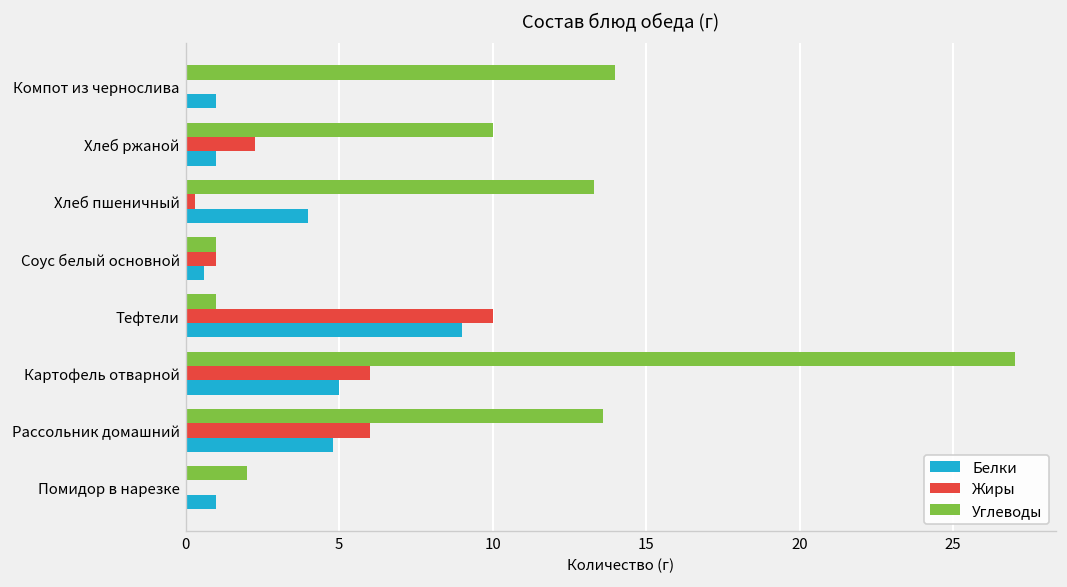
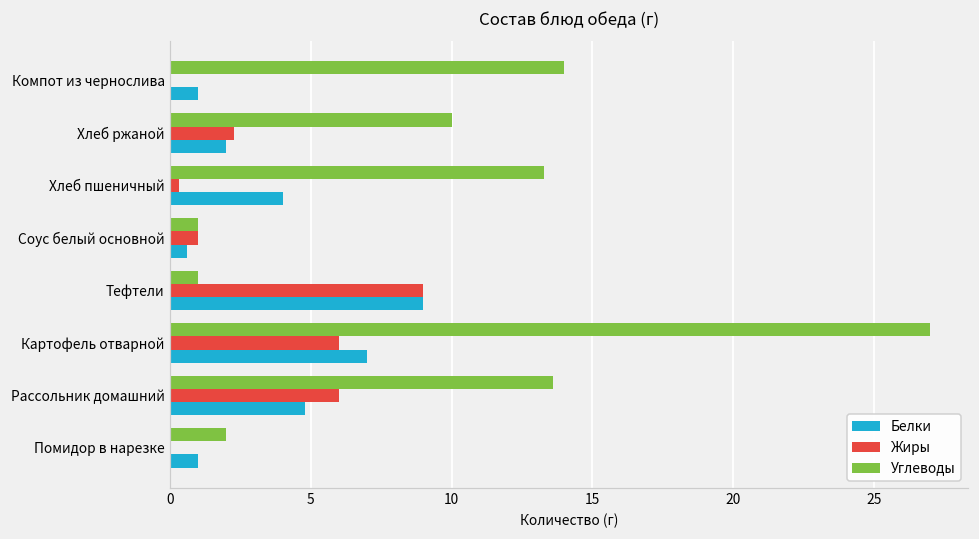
  {
    "Белки": {
      "Компот из чернослива": 1,
-     "Хлеб ржаной": 1,
+     "Хлеб ржаной": 2,
      "Хлеб пшеничный": 4,
      "Соус белый основной": 0.6,
      "Тефтели": 9,
-     "Картофель отварной": 5,
+     "Картофель отварной": 7,
      "Рассольник домашний": 4.8,
      "Помидор в нарезке": 1
    },
    "Жиры": {
      "Компот из чернослива": 0,
      "Хлеб ржаной": 2.3,
      "Хлеб пшеничный": 0.3,
      "Соус белый основной": 1,
-     "Тефтели": 10,
+     "Тефтели": 9,
      "Картофель отварной": 6,
      "Рассольник домашний": 6,
      "Помидор в нарезке": 0
    },
    "Углеводы": {
      "Компот из чернослива": 14,
      "Хлеб ржаной": 10,
      "Хлеб пшеничный": 13.3,
      "Соус белый основной": 1,
      "Тефтели": 1,
      "Картофель отварной": 27,
      "Рассольник домашний": 13.6,
      "Помидор в нарезке": 2
    }
  }
